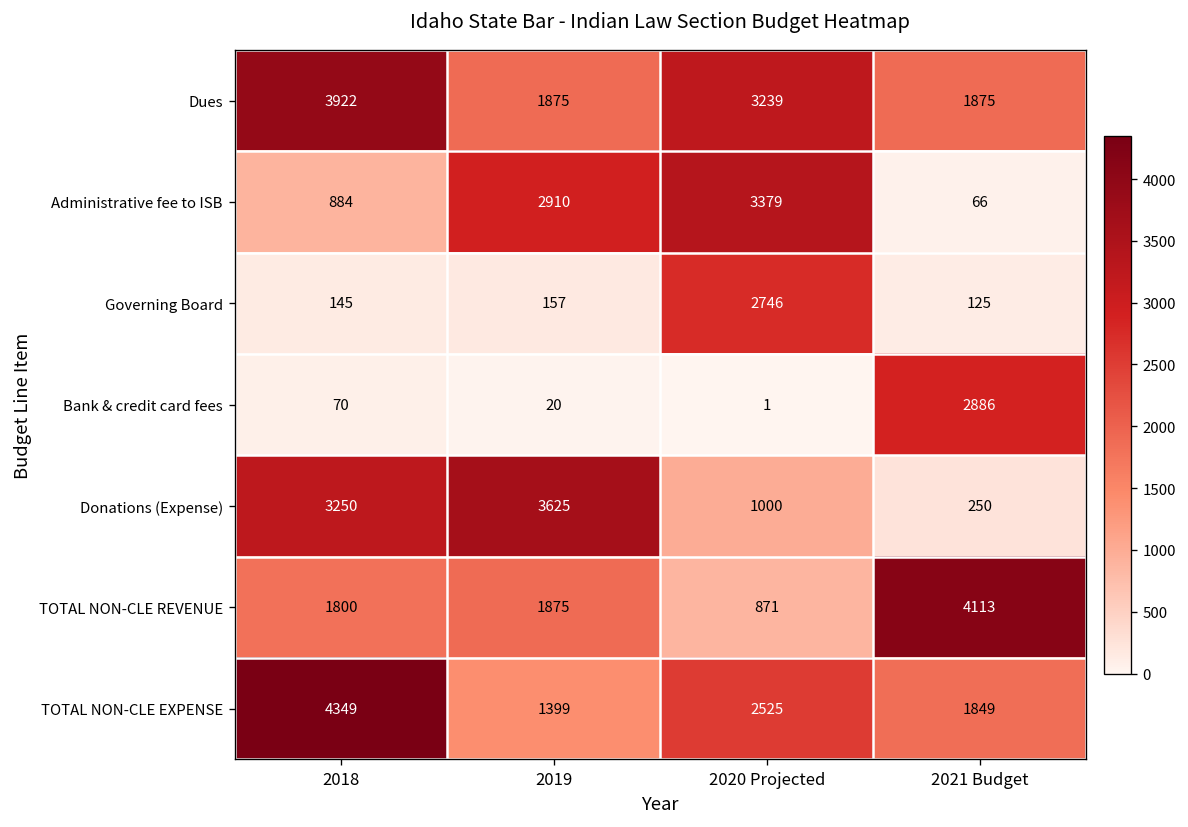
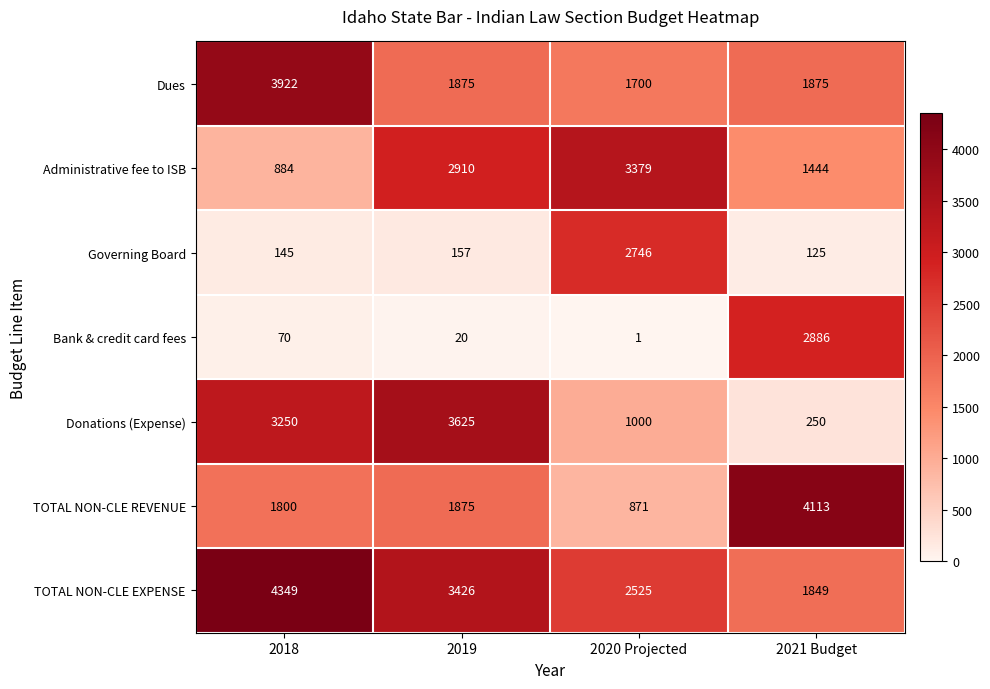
  {
    "Dues": {
      "2018": 3922,
      "2019": 1875,
-     "2020 Projected": 3239,
+     "2020 Projected": 1700,
      "2021 Budget": 1875
    },
    "Administrative fee to ISB": {
      "2018": 884,
      "2019": 2910,
      "2020 Projected": 3379,
-     "2021 Budget": 66
+     "2021 Budget": 1444
    },
    "Governing Board": {
      "2018": 145,
      "2019": 157,
      "2020 Projected": 2746,
      "2021 Budget": 125
    },
    "Bank & credit card fees": {
      "2018": 70,
      "2019": 20,
      "2020 Projected": 1,
      "2021 Budget": 2886
    },
    "Donations (Expense)": {
      "2018": 3250,
      "2019": 3625,
      "2020 Projected": 1000,
      "2021 Budget": 250
    },
    "TOTAL NON-CLE REVENUE": {
      "2018": 1800,
      "2019": 1875,
      "2020 Projected": 871,
      "2021 Budget": 4113
    },
    "TOTAL NON-CLE EXPENSE": {
      "2018": 4349,
-     "2019": 1399,
+     "2019": 3426,
      "2020 Projected": 2525,
      "2021 Budget": 1849
    }
  }
